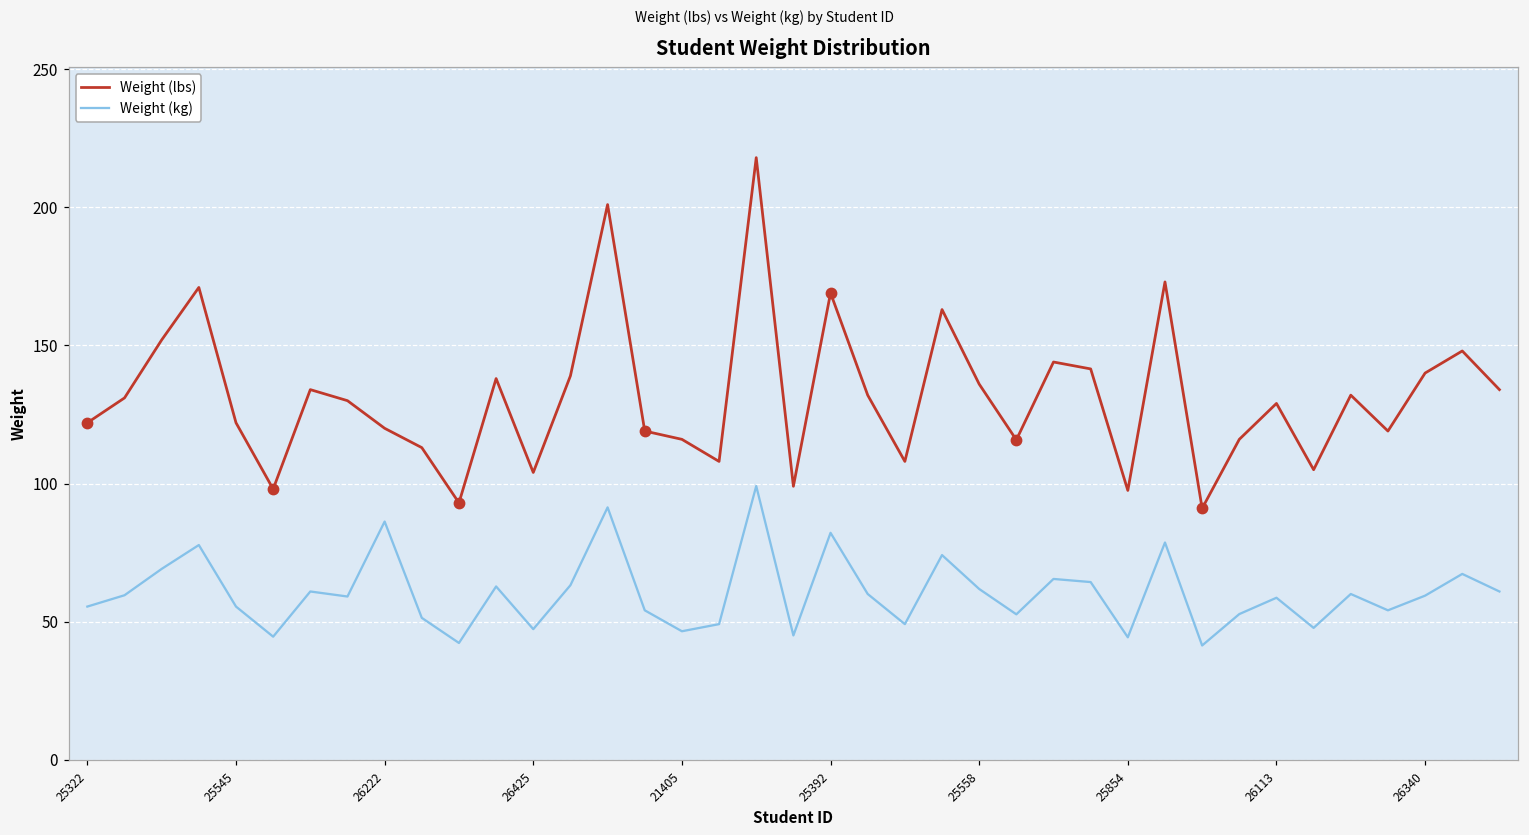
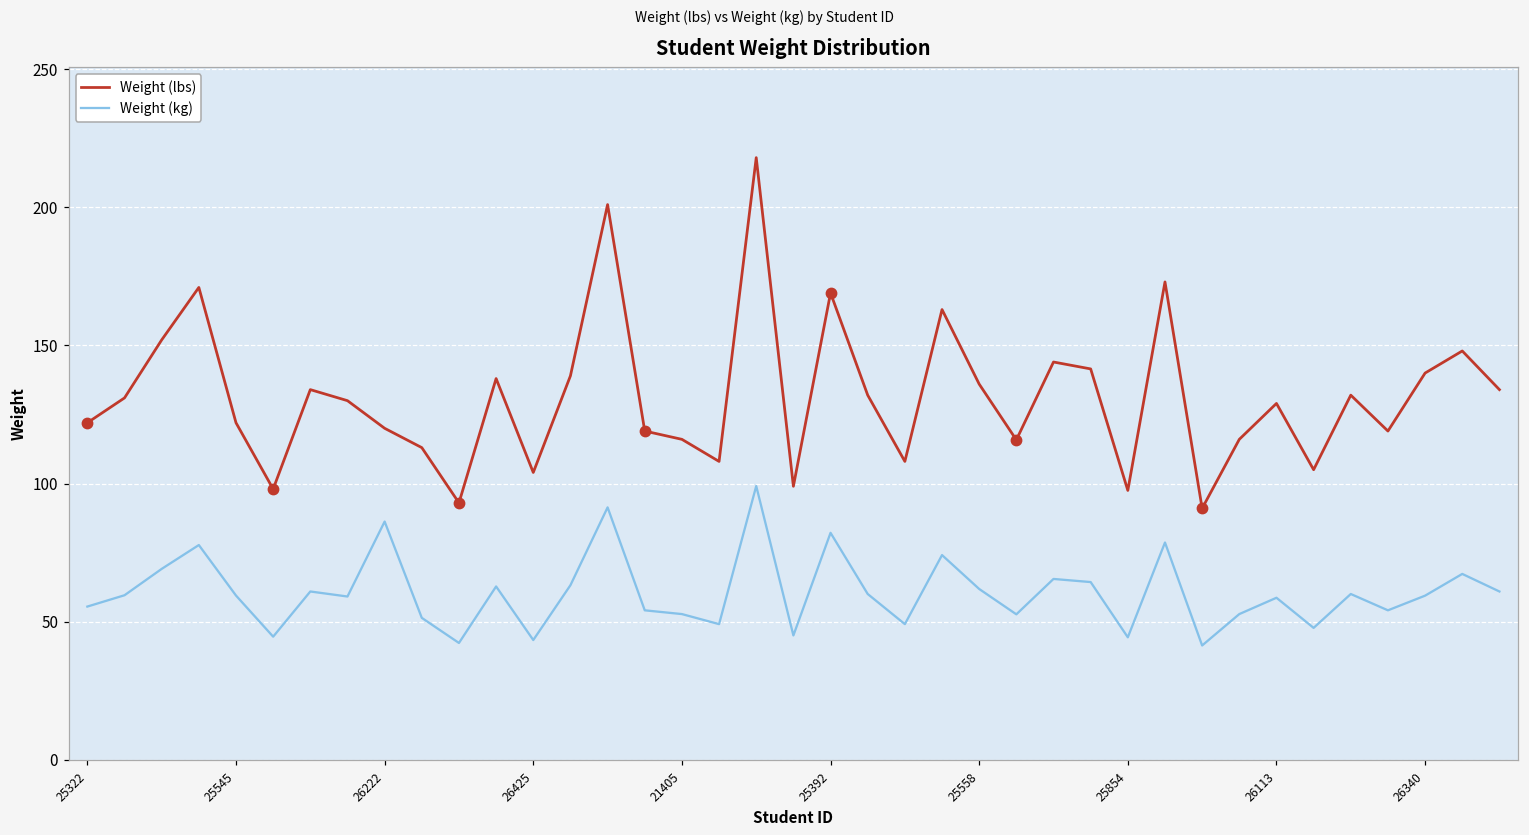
  {
    "Weight (kg)": {
      "25322": 55,
-     "25545": 55,
+     "25545": 59,
      "26222": 86,
-     "26425": 47,
-     "21405": 47,
+     "26425": 43,
+     "21405": 53,
      "25392": 82,
      "25558": 62,
      "25854": 44,
      "26113": 59,
      "26340": 59
    }
  }
